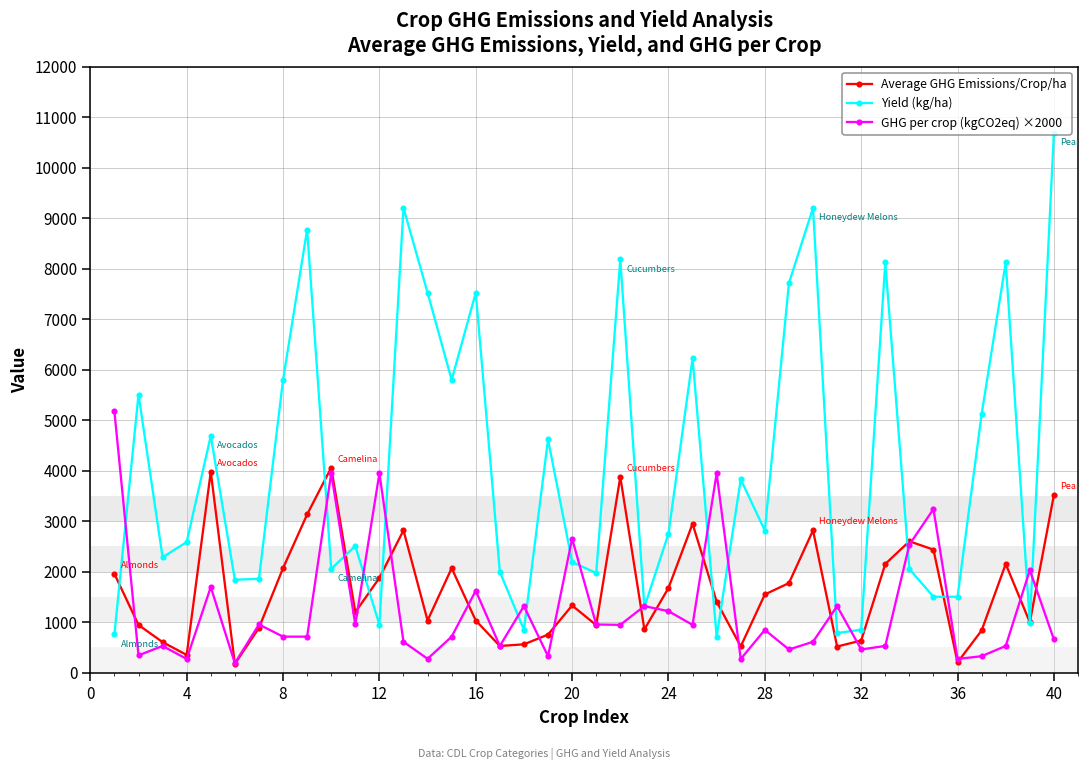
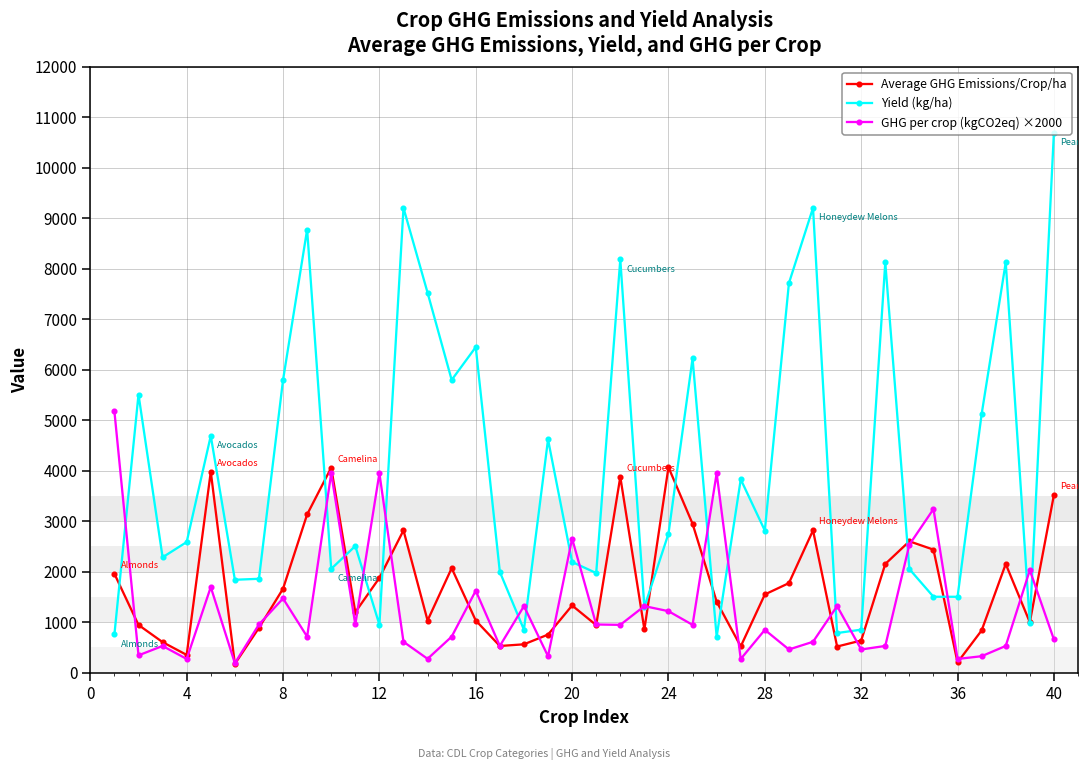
  {
    "Average GHG Emissions/Crop/ha": {
      "4": 400,
-     "8": 2100,
+     "8": 1700,
      "12": 1900,
      "16": 1000,
      "20": 1300,
-     "24": 1700,
+     "24": 4100,
      "28": 1500,
      "32": 600,
      "36": 200,
      "40": 3500
    },
    "Yield (kg/ha)": {
      "4": 2600,
      "8": 5800,
      "12": 1000,
-     "16": 7500,
+     "16": 6400,
      "20": 2200,
      "24": 2800,
      "28": 2800,
      "32": 900,
      "36": 1500,
      "40": 10700
    },
    "GHG per crop (kgCO2eq) ×2000": {
      "4": 300,
-     "8": 700,
+     "8": 1500,
      "12": 4000,
      "16": 1600,
      "20": 2700,
      "24": 1200,
      "28": 800,
      "32": 500,
      "36": 300,
      "40": 700
    }
  }
